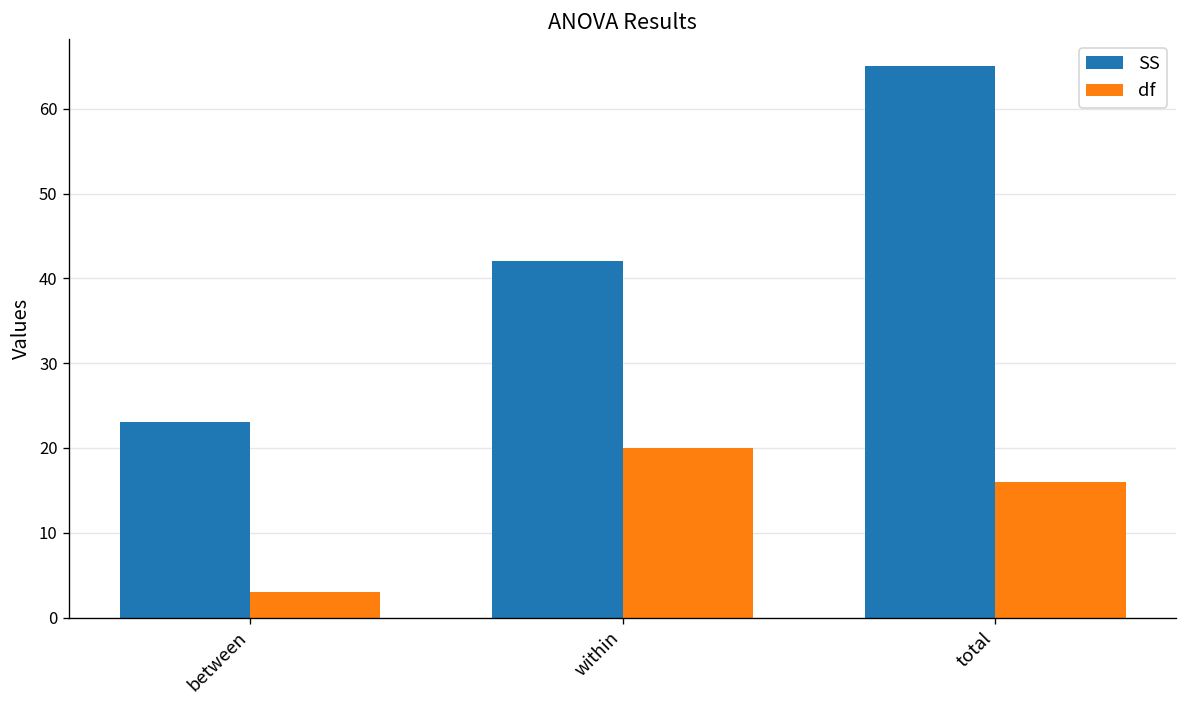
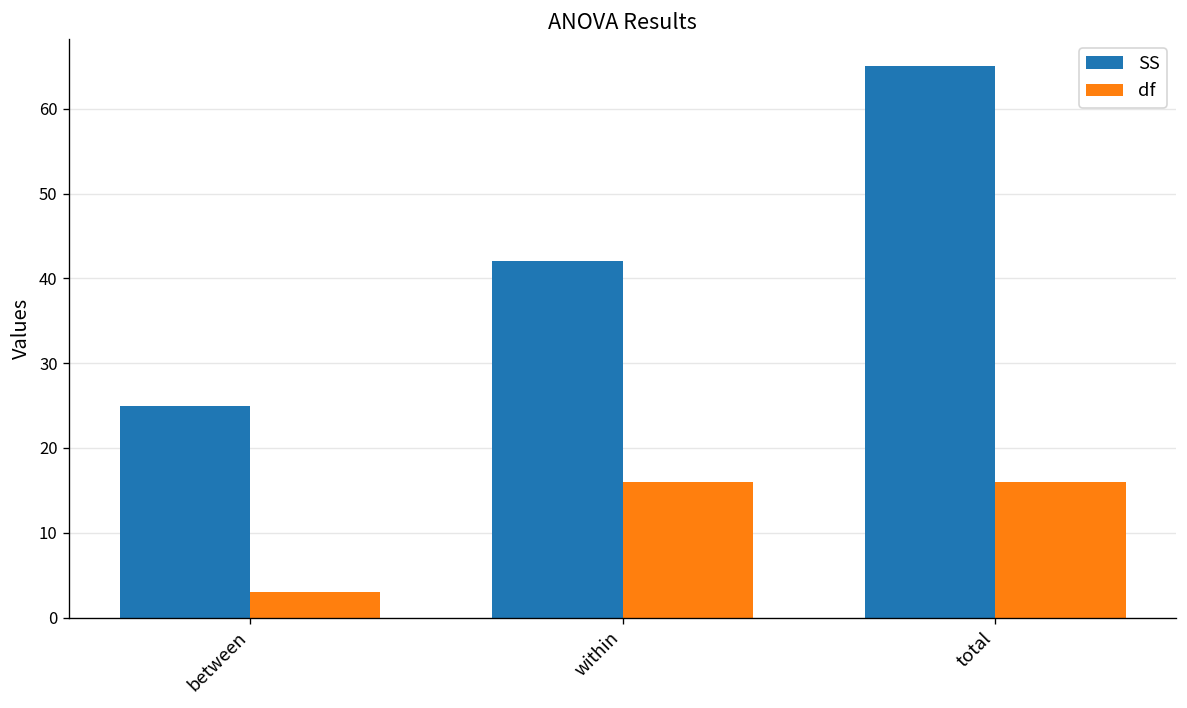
  {
    "SS": {
-     "between": 23,
+     "between": 25,
      "within": 42,
      "total": 65
    },
    "df": {
      "between": 3,
-     "within": 20,
+     "within": 16,
      "total": 16
    }
  }
